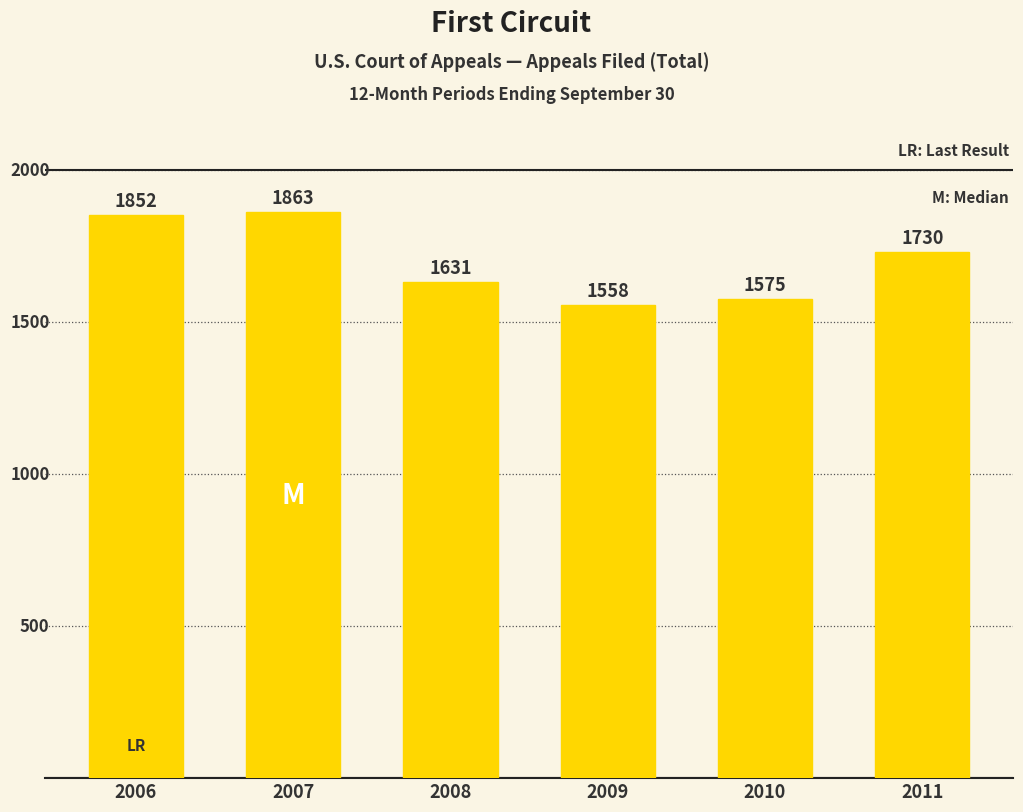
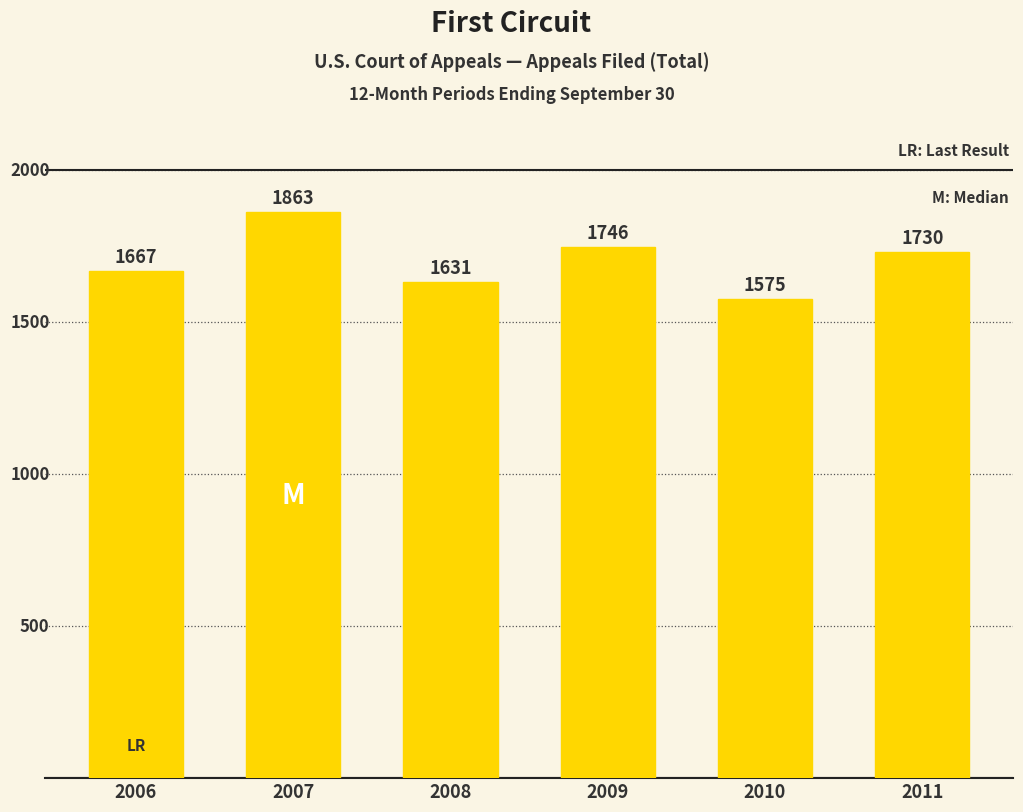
  {
-   "2006": 1852,
+   "2006": 1667,
    "2007": 1863,
    "2008": 1631,
-   "2009": 1558,
+   "2009": 1746,
    "2010": 1575,
    "2011": 1730
  }
